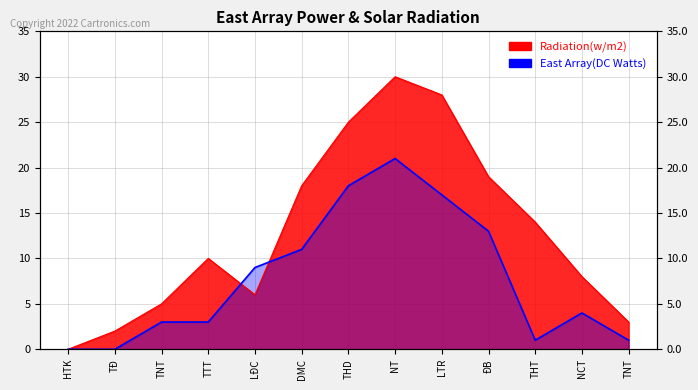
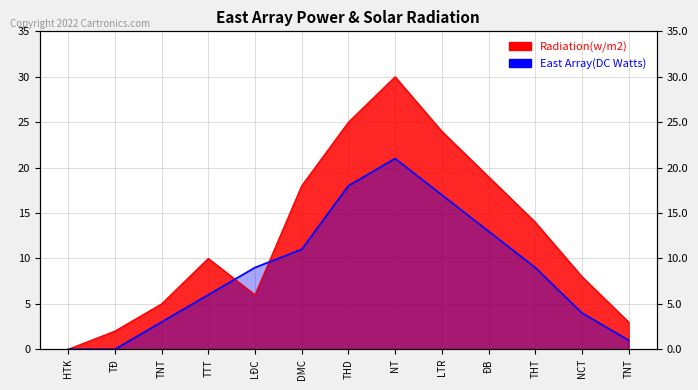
  {
    "Radiation(w/m2)": {
      "TĐ": 2,
      "TTT": 10,
      "LĐC": 6,
      "DMC": 18,
      "THD": 25,
      "NT": 30,
-     "LTR": 28,
+     "LTR": 24,
      "ĐB": 19,
      "THT": 14,
      "NCT": 8
    },
    "East Array(DC Watts)": {
      "TĐ": 0,
-     "TTT": 3,
+     "TTT": 6,
      "LĐC": 9,
      "DMC": 11,
      "THD": 18,
      "NT": 21,
      "LTR": 17,
      "ĐB": 13,
-     "THT": 1,
+     "THT": 9,
      "NCT": 4
    }
  }
